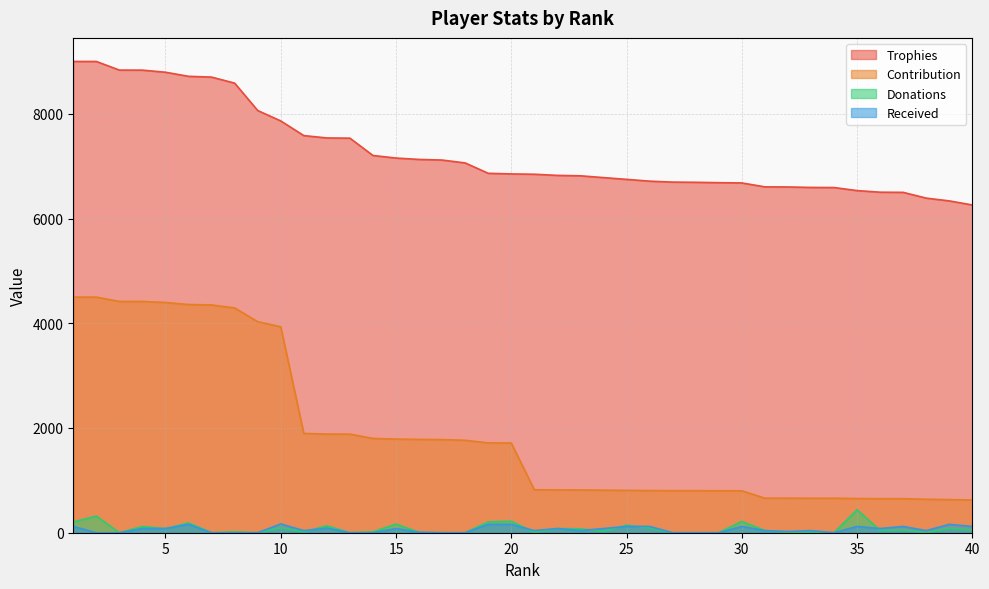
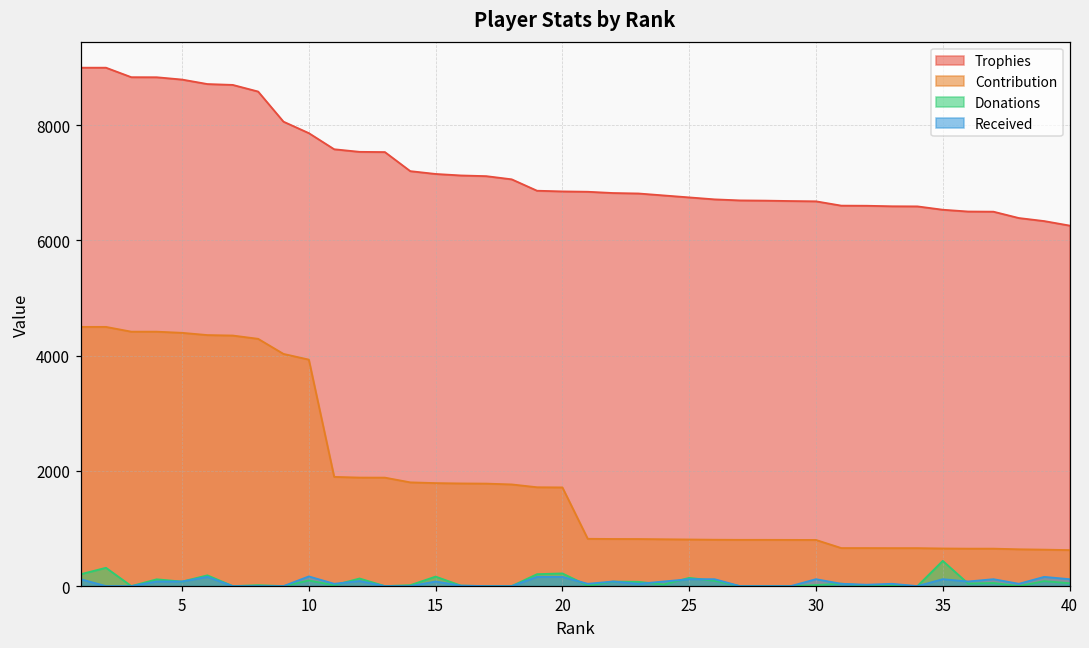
  {
    "Donations": {
      "10": 100,
      "15": 200,
      "20": 200,
-     "30": 200,
+     "30": 0,
      "35": 400,
      "40": 100
    },
    "Received": {
      "10": 200,
      "15": 100,
      "20": 200,
      "30": 100,
      "35": 100,
      "40": 100
    }
  }
